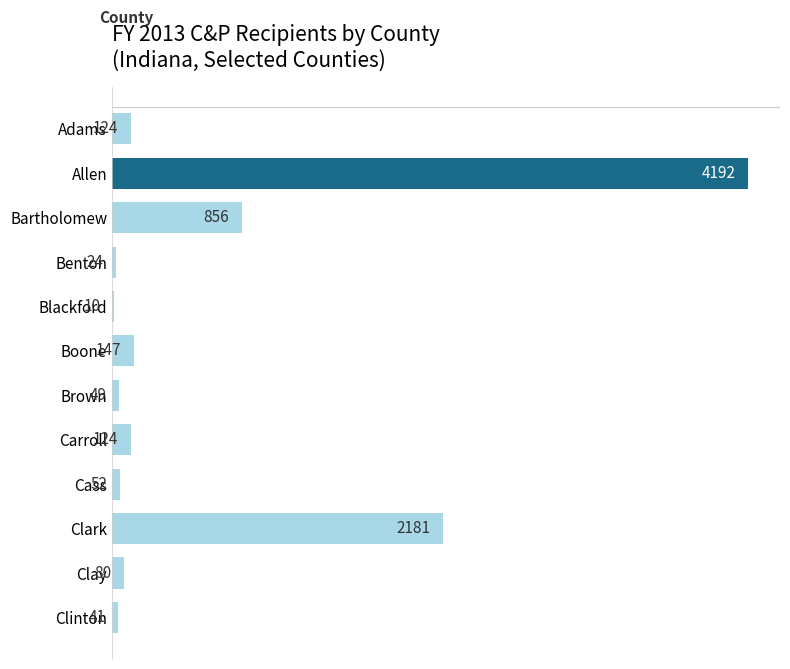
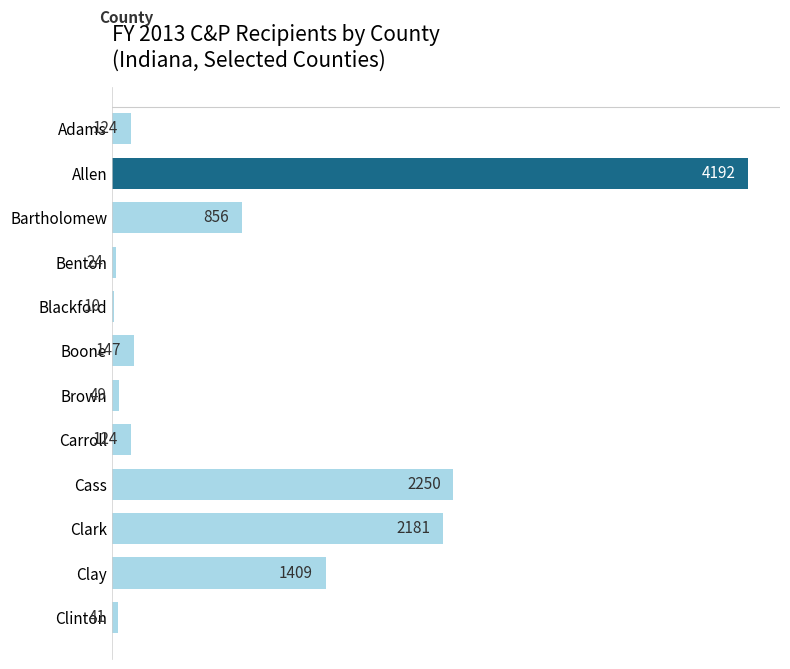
  {
    "Adams": 124,
    "Allen": 4192,
    "Bartholomew": 856,
    "Benton": 24,
    "Blackford": 10,
    "Boone": 147,
    "Brown": 49,
    "Carroll": 124,
-   "Cass": 52,
+   "Cass": 2250,
    "Clark": 2181,
-   "Clay": 80,
+   "Clay": 1409,
    "Clinton": 41
  }
